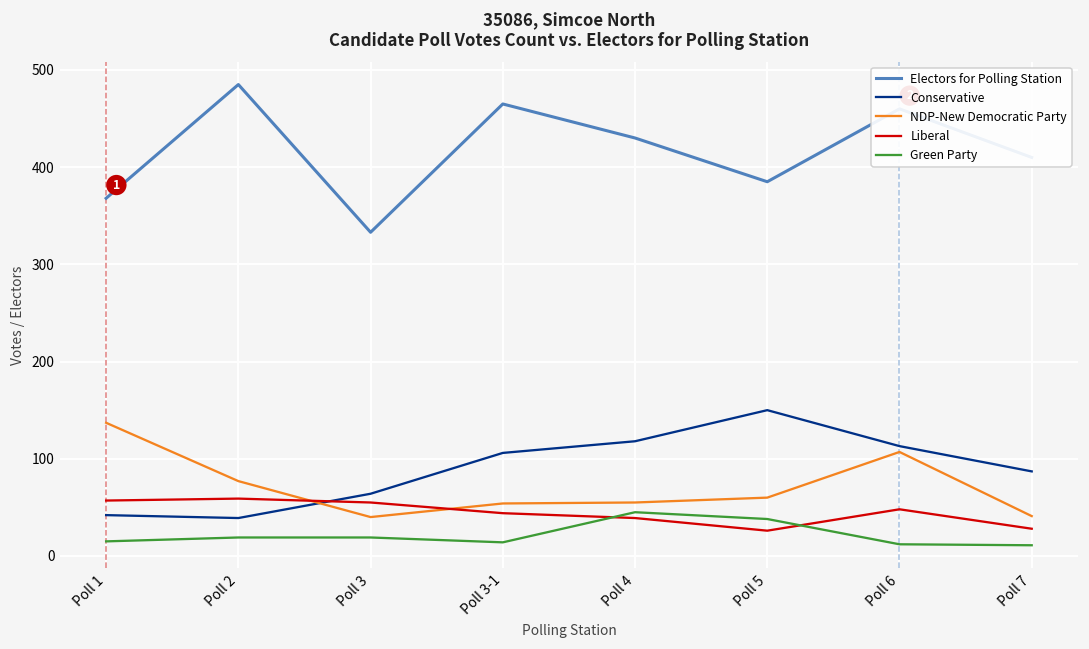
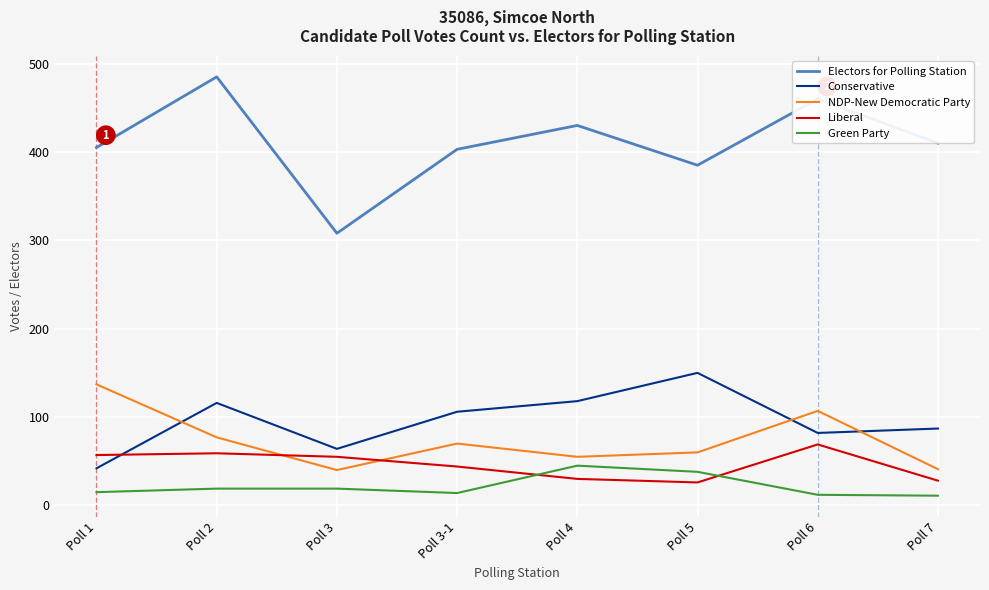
  {
    "Electors for Polling Station": {
-     "Poll 1": 370,
+     "Poll 1": 410,
      "Poll 2": 490,
-     "Poll 3": 330,
-     "Poll 3-1": 470,
+     "Poll 3": 310,
+     "Poll 3-1": 400,
      "Poll 4": 430,
      "Poll 5": 390
    },
    "Conservative": {
      "Poll 1": 40,
-     "Poll 2": 40,
+     "Poll 2": 120,
      "Poll 3": 60,
      "Poll 3-1": 110,
      "Poll 4": 120,
      "Poll 5": 150,
-     "Poll 6": 110,
+     "Poll 6": 80,
      "Poll 7": 90
    },
    "NDP-New Democratic Party": {
      "Poll 1": 140,
      "Poll 2": 80,
      "Poll 3": 40,
-     "Poll 3-1": 50,
+     "Poll 3-1": 70,
      "Poll 4": 60,
      "Poll 5": 60,
      "Poll 6": 110,
      "Poll 7": 40
    },
    "Liberal": {
      "Poll 1": 60,
      "Poll 2": 60,
      "Poll 3": 60,
      "Poll 3-1": 40,
-     "Poll 4": 40,
+     "Poll 4": 30,
      "Poll 5": 30,
-     "Poll 6": 50,
+     "Poll 6": 70,
      "Poll 7": 30
    },
    "Green Party": {
      "Poll 1": 20,
      "Poll 2": 20,
      "Poll 3": 20,
      "Poll 3-1": 10,
      "Poll 4": 50,
      "Poll 5": 40,
      "Poll 6": 10,
      "Poll 7": 10
    }
  }
